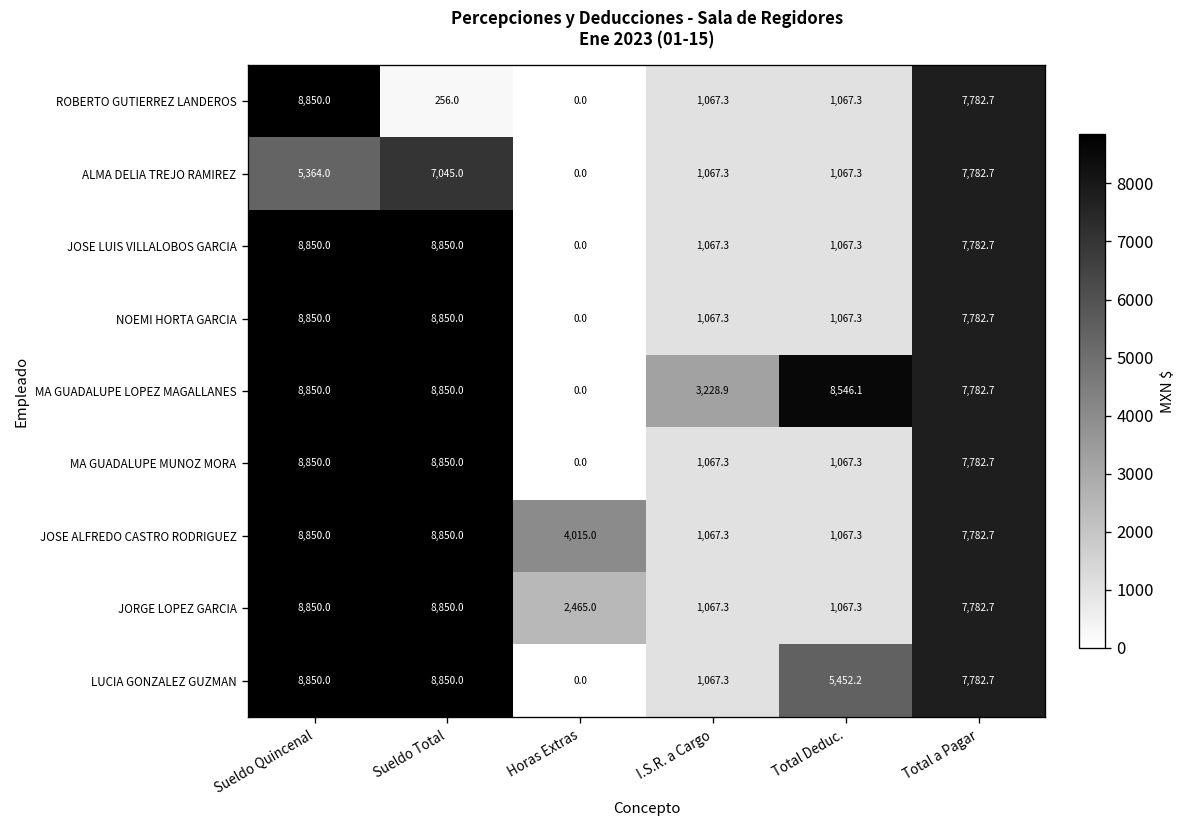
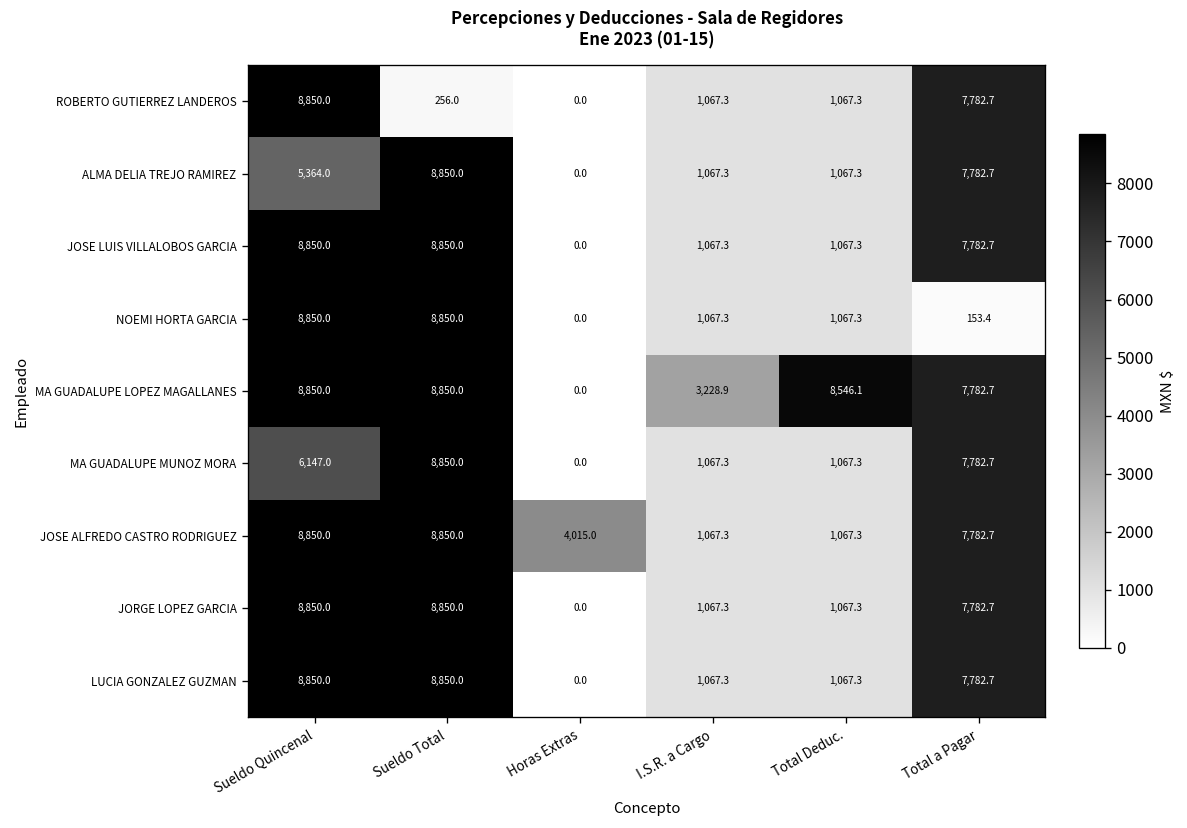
  {
    "ROBERTO GUTIERREZ LANDEROS": {
      "Sueldo Quincenal": "8,850.0",
      "Sueldo Total": "256.0",
      "Horas Extras": "0.0",
      "I.S.R. a Cargo": "1,067.3",
      "Total Deduc.": "1,067.3",
      "Total a Pagar": "7,782.7"
    },
    "ALMA DELIA TREJO RAMIREZ": {
      "Sueldo Quincenal": "5,364.0",
-     "Sueldo Total": "7,045.0",
+     "Sueldo Total": "8,850.0",
      "Horas Extras": "0.0",
      "I.S.R. a Cargo": "1,067.3",
      "Total Deduc.": "1,067.3",
      "Total a Pagar": "7,782.7"
    },
    "JOSE LUIS VILLALOBOS GARCIA": {
      "Sueldo Quincenal": "8,850.0",
      "Sueldo Total": "8,850.0",
      "Horas Extras": "0.0",
      "I.S.R. a Cargo": "1,067.3",
      "Total Deduc.": "1,067.3",
      "Total a Pagar": "7,782.7"
    },
    "NOEMI HORTA GARCIA": {
      "Sueldo Quincenal": "8,850.0",
      "Sueldo Total": "8,850.0",
      "Horas Extras": "0.0",
      "I.S.R. a Cargo": "1,067.3",
      "Total Deduc.": "1,067.3",
-     "Total a Pagar": "7,782.7"
+     "Total a Pagar": "153.4"
    },
    "MA GUADALUPE LOPEZ MAGALLANES": {
      "Sueldo Quincenal": "8,850.0",
      "Sueldo Total": "8,850.0",
      "Horas Extras": "0.0",
      "I.S.R. a Cargo": "3,228.9",
      "Total Deduc.": "8,546.1",
      "Total a Pagar": "7,782.7"
    },
    "MA GUADALUPE MUNOZ MORA": {
-     "Sueldo Quincenal": "8,850.0",
+     "Sueldo Quincenal": "6,147.0",
      "Sueldo Total": "8,850.0",
      "Horas Extras": "0.0",
      "I.S.R. a Cargo": "1,067.3",
      "Total Deduc.": "1,067.3",
      "Total a Pagar": "7,782.7"
    },
    "JOSE ALFREDO CASTRO RODRIGUEZ": {
      "Sueldo Quincenal": "8,850.0",
      "Sueldo Total": "8,850.0",
      "Horas Extras": "4,015.0",
      "I.S.R. a Cargo": "1,067.3",
      "Total Deduc.": "1,067.3",
      "Total a Pagar": "7,782.7"
    },
    "JORGE LOPEZ GARCIA": {
      "Sueldo Quincenal": "8,850.0",
      "Sueldo Total": "8,850.0",
-     "Horas Extras": "2,465.0",
+     "Horas Extras": "0.0",
      "I.S.R. a Cargo": "1,067.3",
      "Total Deduc.": "1,067.3",
      "Total a Pagar": "7,782.7"
    },
    "LUCIA GONZALEZ GUZMAN": {
      "Sueldo Quincenal": "8,850.0",
      "Sueldo Total": "8,850.0",
      "Horas Extras": "0.0",
      "I.S.R. a Cargo": "1,067.3",
-     "Total Deduc.": "5,452.2",
+     "Total Deduc.": "1,067.3",
      "Total a Pagar": "7,782.7"
    }
  }
